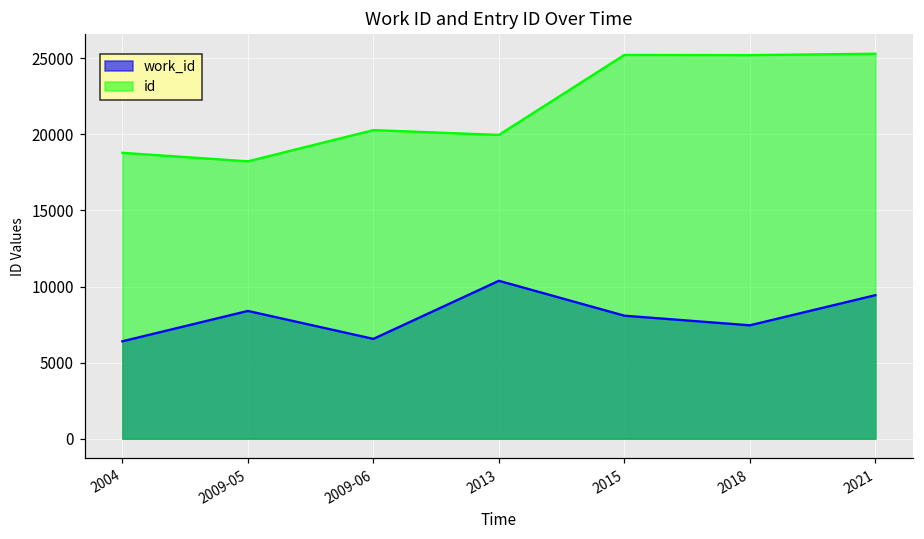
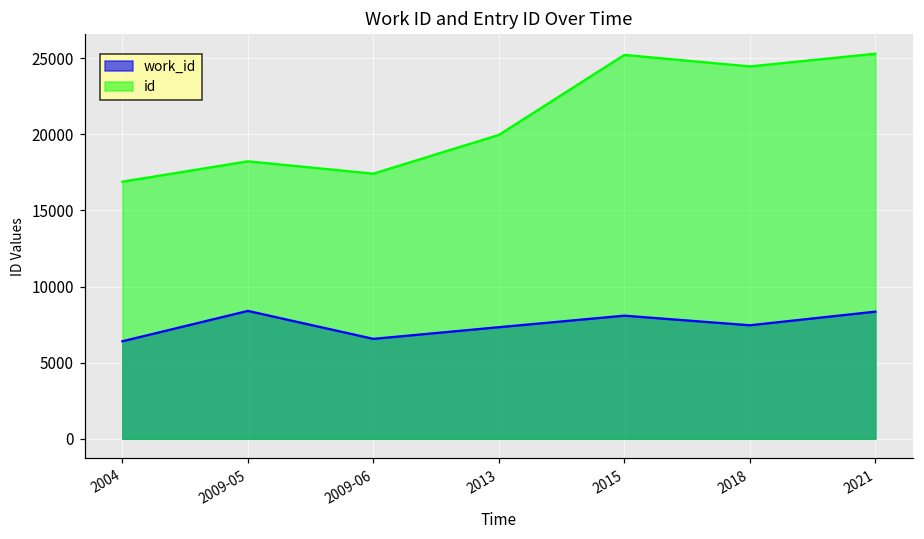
  {
    "work_id": {
      "2004": 6400,
      "2009-05": 8400,
      "2009-06": 6600,
-     "2013": 10400,
+     "2013": 7300,
      "2015": 8100,
      "2018": 7500,
-     "2021": 9400
+     "2021": 8400
    },
    "id": {
-     "2004": 18800,
+     "2004": 16900,
      "2009-05": 18200,
-     "2009-06": 20300,
+     "2009-06": 17400,
      "2013": 20000,
      "2015": 25200,
-     "2018": 25200,
+     "2018": 24500,
      "2021": 25300
    }
  }
